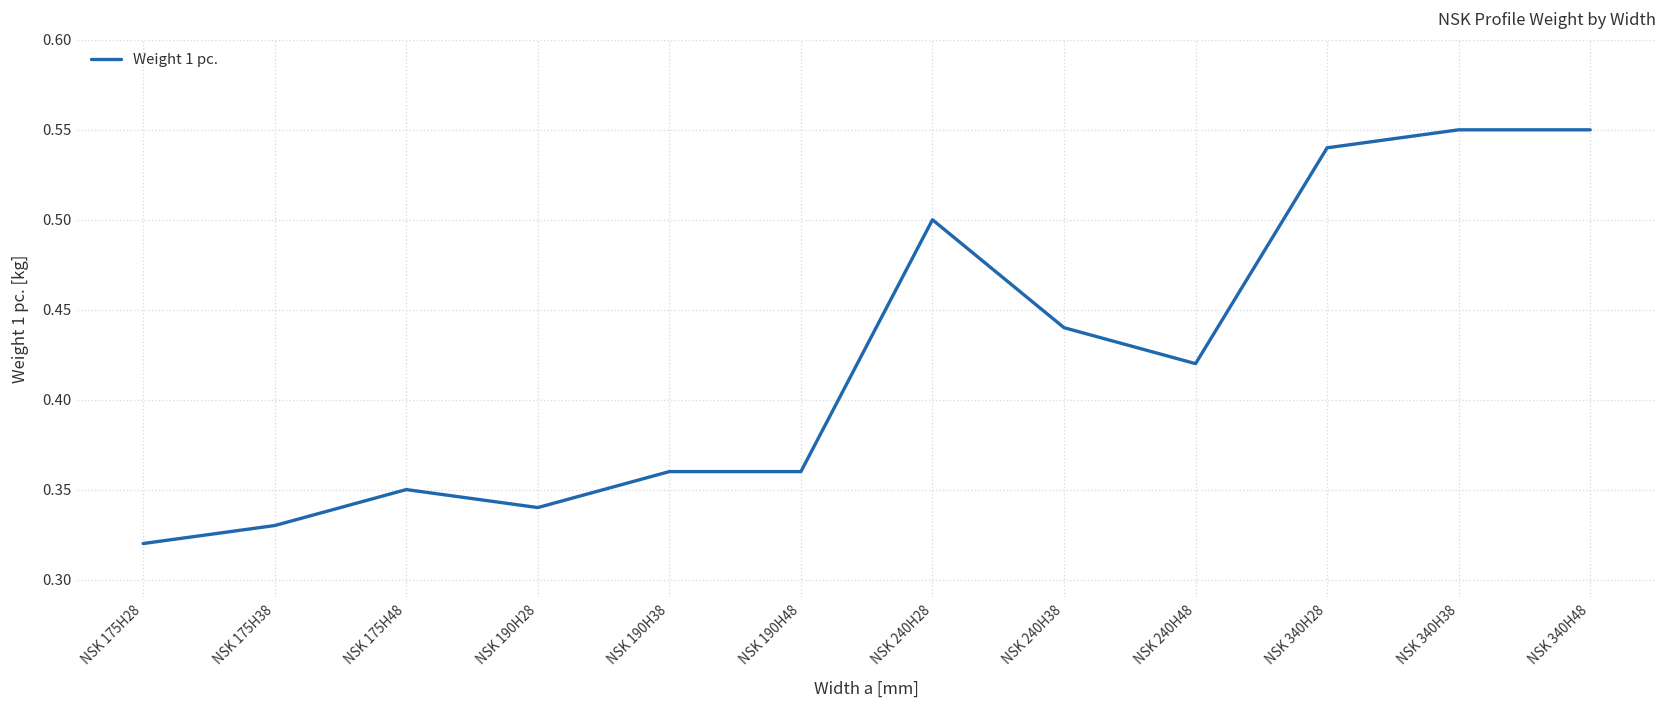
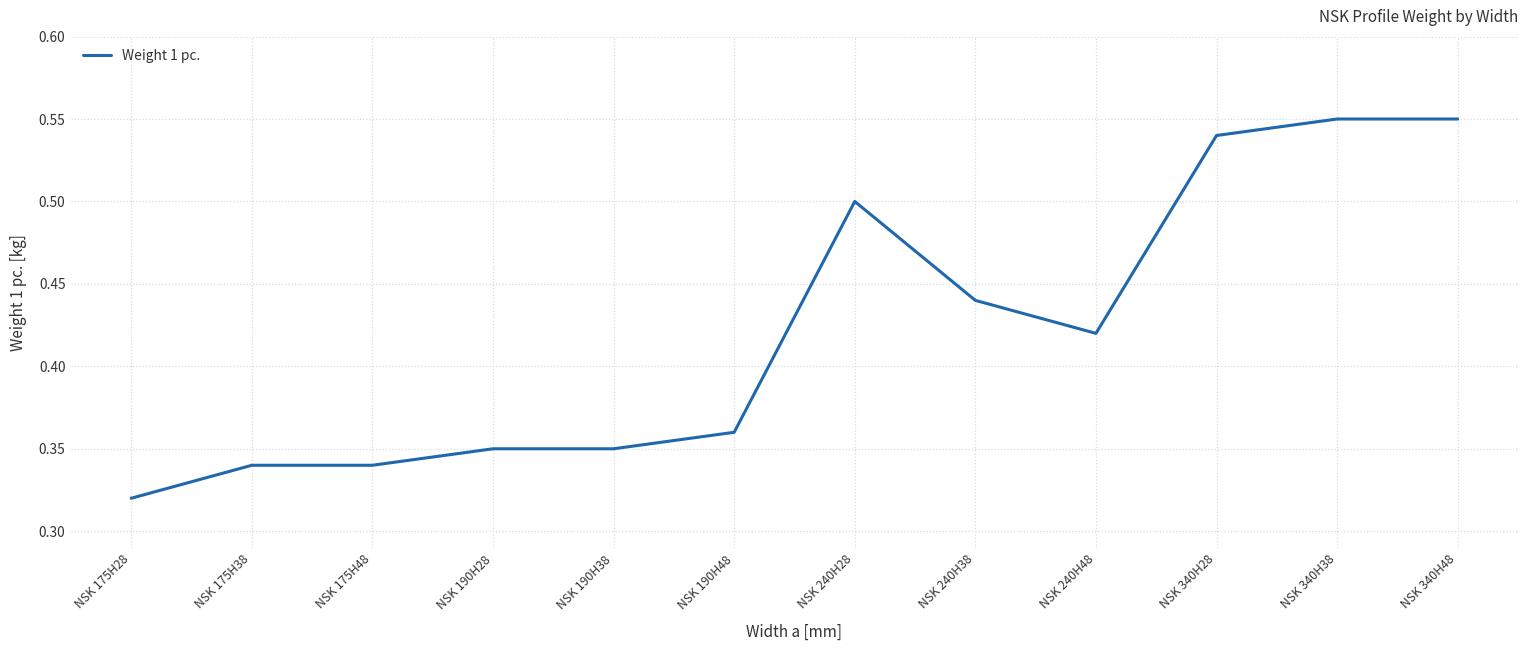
  {
    "NSK 175H28": 0.32,
-   "NSK 175H38": 0.33,
-   "NSK 175H48": 0.35,
-   "NSK 190H28": 0.34,
-   "NSK 190H38": 0.36,
+   "NSK 175H38": 0.34,
+   "NSK 175H48": 0.34,
+   "NSK 190H28": 0.35,
+   "NSK 190H38": 0.35,
    "NSK 190H48": 0.36,
    "NSK 240H28": 0.50,
    "NSK 240H38": 0.44,
    "NSK 240H48": 0.42,
    "NSK 340H28": 0.54,
    "NSK 340H38": 0.55,
    "NSK 340H48": 0.55
  }
